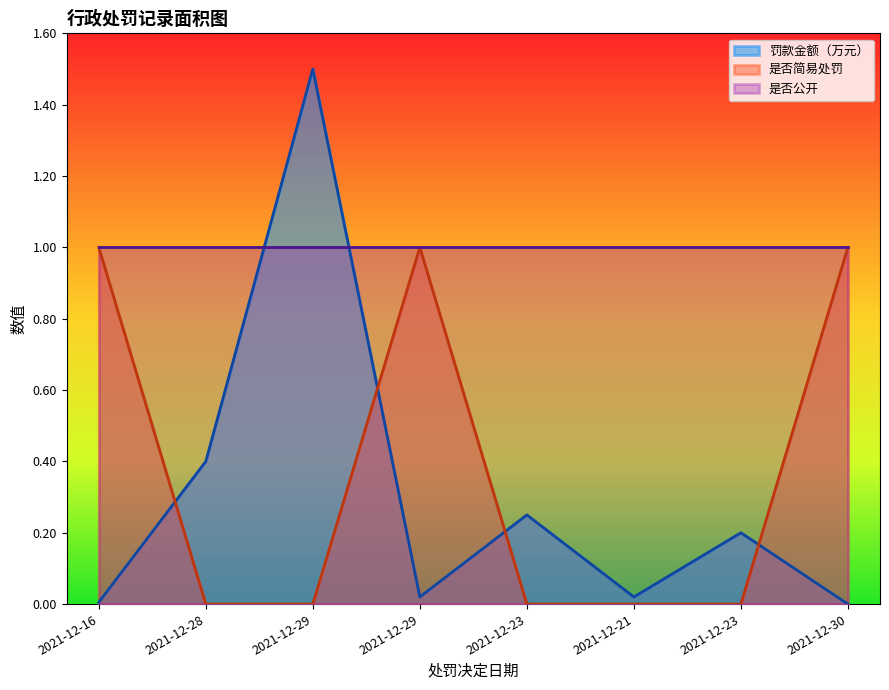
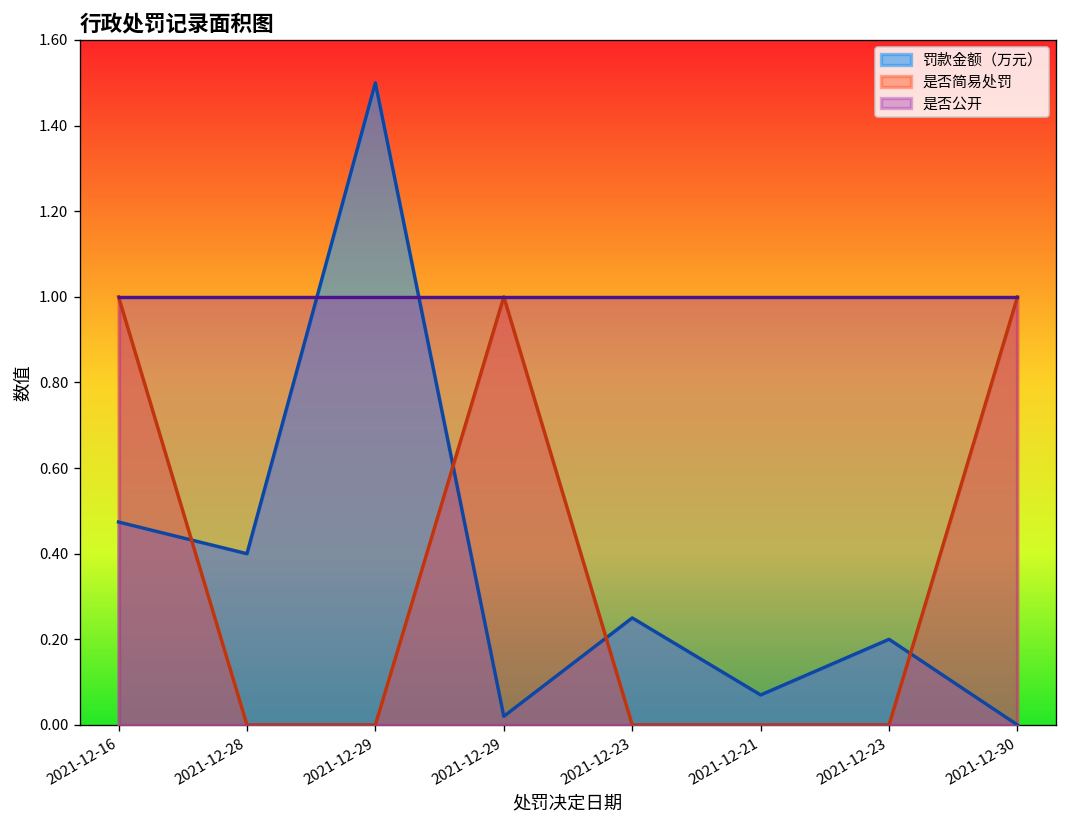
  {
    "罚款金额（万元）": {
-     "2021-12-16": 0.01,
+     "2021-12-16": 0.47,
      "2021-12-28": 0.40,
-     "2021-12-21": 0.02,
+     "2021-12-21": 0.07,
      "2021-12-30": 0.00
    },
    "是否简易处罚": {
      "2021-12-28": 0.00,
      "2021-12-21": 0.00
    },
    "是否公开": {
      "2021-12-28": 1.00,
      "2021-12-21": 1.00
    }
  }
